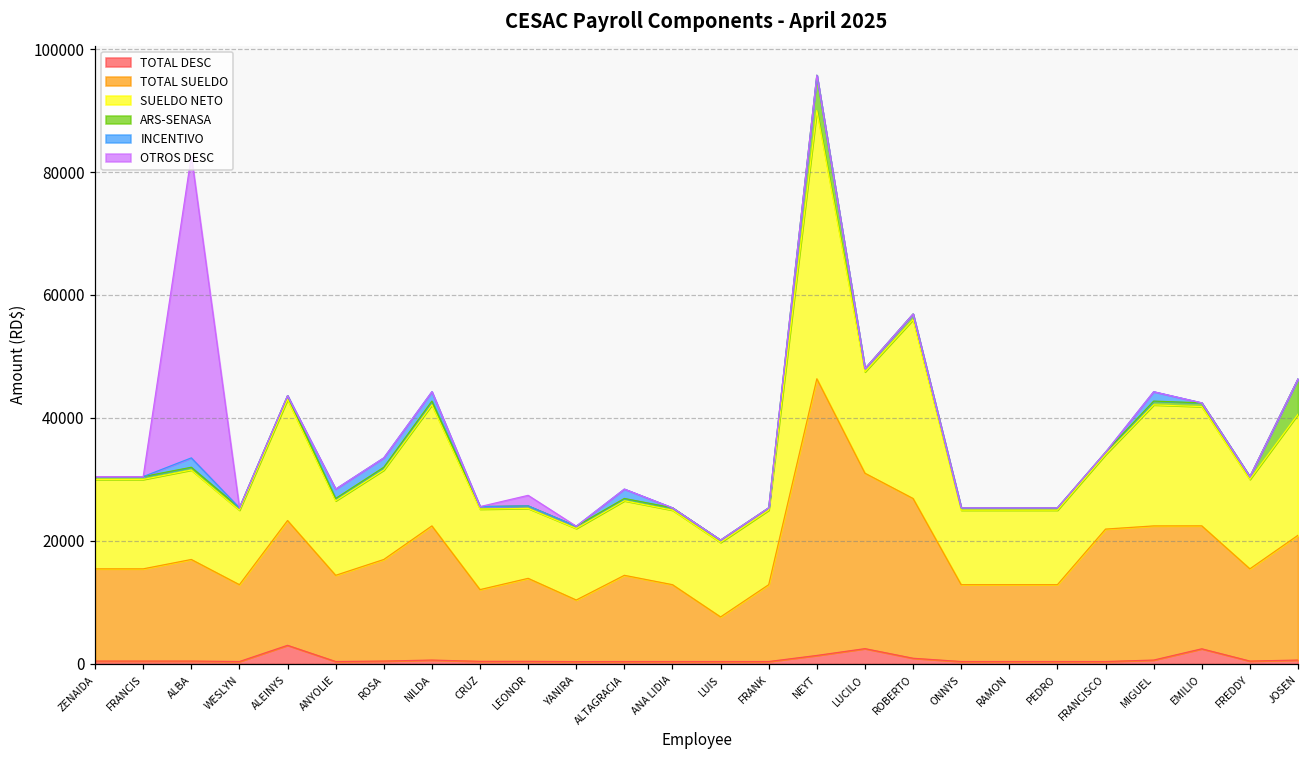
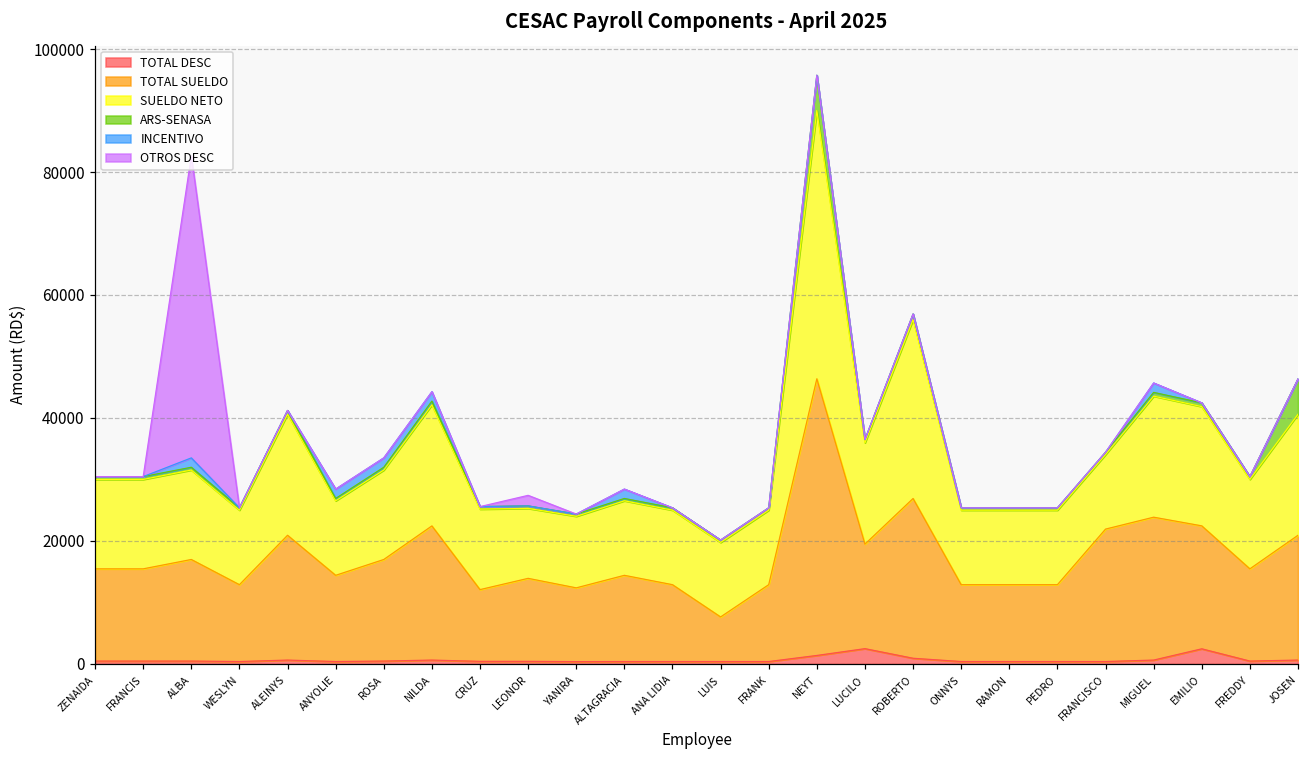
  {
    "TOTAL DESC": {
      "ZENAIDA": 0,
      "FRANCIS": 0,
      "ALBA": 0,
      "WESLYN": 0,
-     "ALEINYS": 3000,
+     "ALEINYS": 1000,
      "ANYOLIE": 0,
      "ROSA": 0,
      "NILDA": 1000,
      "CRUZ": 0,
      "LEONOR": 0,
      "YANIRA": 0,
      "ALTAGRACIA": 0,
      "ANA LIDIA": 0,
      "LUIS": 0,
      "FRANK": 0,
      "NEYT": 1000,
      "LUCILO": 2000,
      "ROBERTO": 1000,
      "ONNYS": 0,
      "RAMON": 0,
      "PEDRO": 0,
      "FRANCISCO": 0,
      "MIGUEL": 1000,
      "EMILIO": 2000,
      "FREDDY": 0,
      "JOSEN": 1000
    },
    "TOTAL SUELDO": {
      "ZENAIDA": 15000,
      "FRANCIS": 15000,
      "ALBA": 17000,
      "WESLYN": 13000,
      "ALEINYS": 20000,
      "ANYOLIE": 14000,
      "ROSA": 17000,
      "NILDA": 22000,
      "CRUZ": 12000,
      "LEONOR": 14000,
-     "YANIRA": 10000,
+     "YANIRA": 12000,
      "ALTAGRACIA": 14000,
      "ANA LIDIA": 13000,
      "LUIS": 7000,
      "FRANK": 13000,
      "NEYT": 45000,
-     "LUCILO": 29000,
+     "LUCILO": 17000,
      "ROBERTO": 26000,
      "ONNYS": 13000,
      "RAMON": 13000,
      "PEDRO": 13000,
      "FRANCISCO": 22000,
-     "MIGUEL": 22000,
+     "MIGUEL": 23000,
      "EMILIO": 20000,
      "FREDDY": 15000,
      "JOSEN": 20000
    },
    "SUELDO NETO": {
      "ALEINYS": 20000,
      "NILDA": 20000,
      "NEYT": 44000,
      "LUCILO": 16000,
      "ROBERTO": 29000,
      "MIGUEL": 20000,
      "EMILIO": 19000,
      "JOSEN": 20000
    },
    "ARS-SENASA": {
      "NILDA": 1000,
      "MIGUEL": 1000
    },
    "INCENTIVO": {
      "ALBA": 2000
    },
    "OTROS DESC": {
      "LEONOR": 2000
    }
  }
